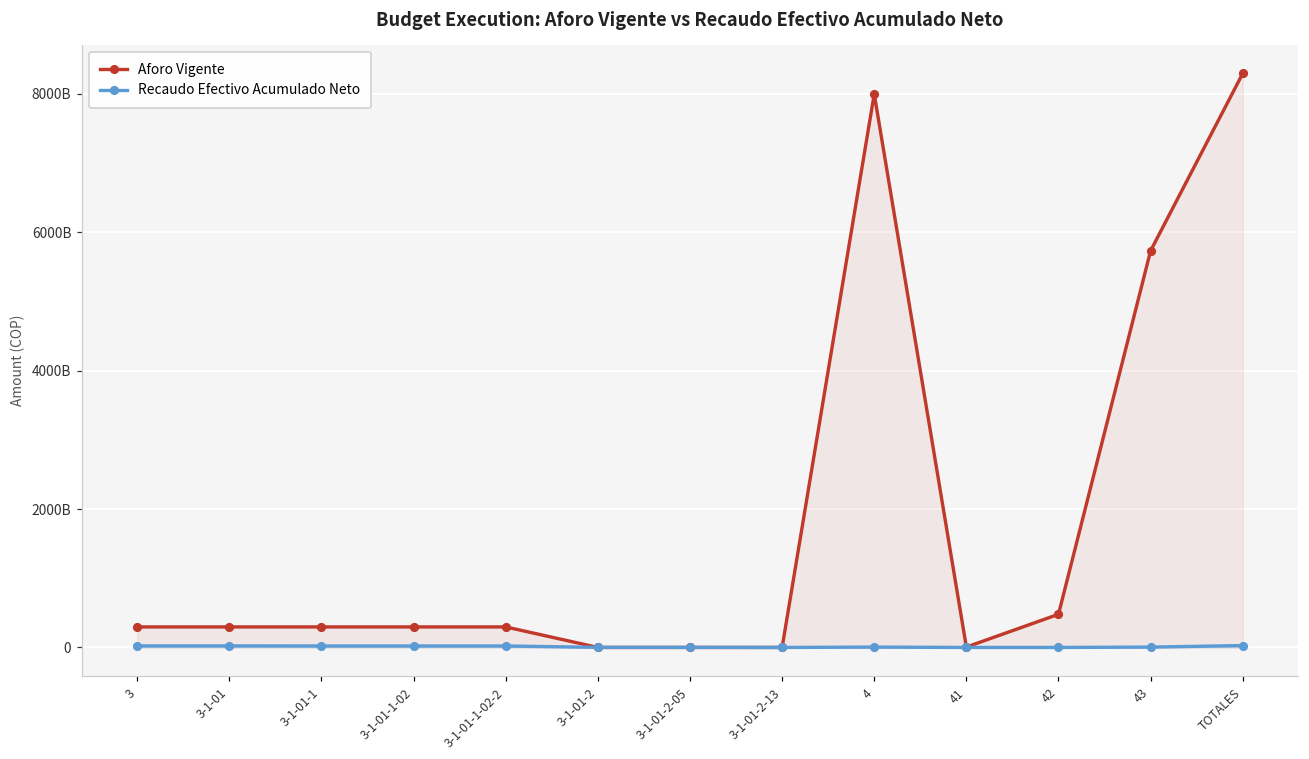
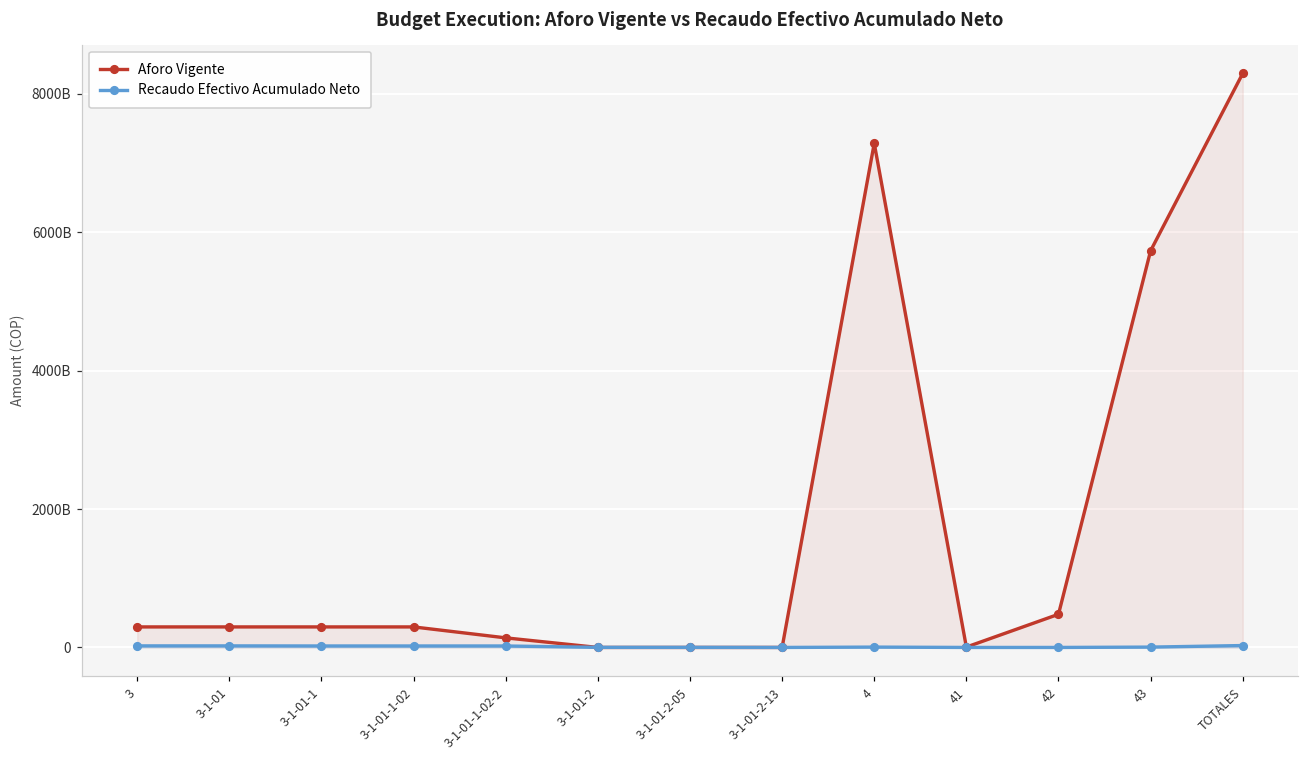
  {
    "Aforo Vigente": {
      "3": 300000000000,
      "3-1-01": 300000000000,
      "3-1-01-1": 300000000000,
      "3-1-01-1-02": 300000000000,
-     "3-1-01-1-02-2": 300000000000,
-     "4": 8000000000000,
+     "3-1-01-1-02-2": 100000000000,
+     "4": 7300000000000,
      "42": 500000000000,
      "43": 5700000000000,
      "TOTALES": 8300000000000
    },
    "Recaudo Efectivo Acumulado Neto": {
      "3": 0,
      "3-1-01": 0,
      "3-1-01-1": 0,
      "3-1-01-1-02": 0,
      "3-1-01-1-02-2": 0,
      "4": 0,
      "42": 0,
      "43": 0,
      "TOTALES": 0
    }
  }
